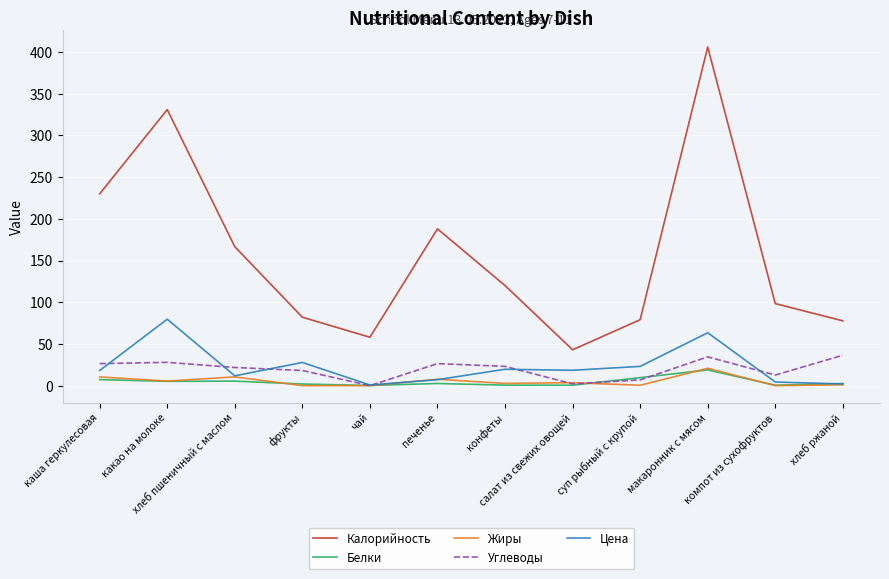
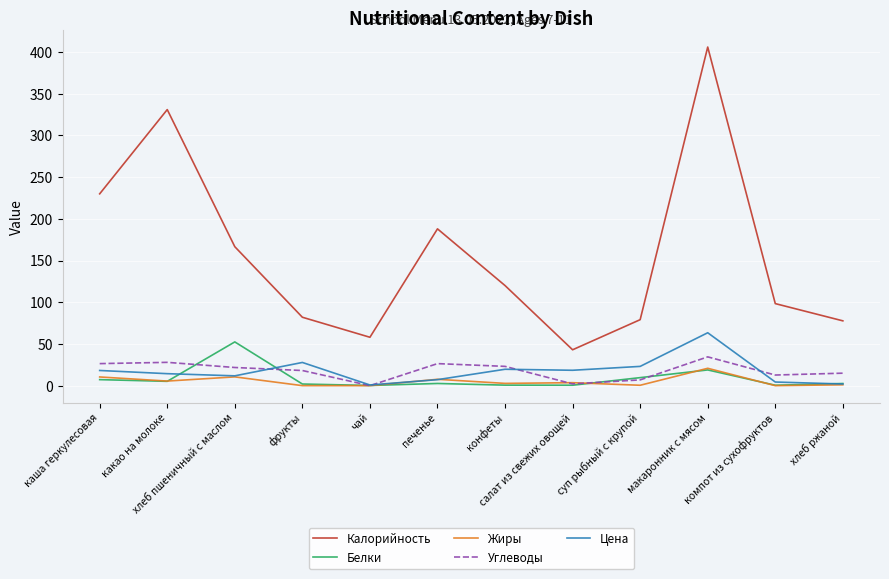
  {
    "Калорийность": {
      "каша геркулесовая": 230,
      "какао на молоке": 330,
      "хлеб пшеничный с маслом": 170,
      "фрукты": 80,
      "чай": 60,
      "печенье": 190,
      "конфеты": 120,
      "салат из свежих овощей": 40,
      "суп рыбный с крупой": 80,
      "макаронник с мясом": 410,
      "компот из сухофруктов": 100,
      "хлеб ржаной": 80
    },
    "Белки": {
      "каша геркулесовая": 10,
-     "хлеб пшеничный с маслом": 10,
+     "хлеб пшеничный с маслом": 50,
      "печенье": 0
    },
    "Жиры": {
      "каша геркулесовая": 10,
      "суп рыбный с крупой": 0
    },
    "Углеводы": {
      "каша геркулесовая": 30,
      "какао на молоке": 30,
      "хлеб пшеничный с маслом": 20,
      "фрукты": 20,
      "печенье": 30,
      "конфеты": 20,
      "макаронник с мясом": 30,
      "компот из сухофруктов": 10,
-     "хлеб ржаной": 40
+     "хлеб ржаной": 10
    },
    "Цена": {
      "каша геркулесовая": 20,
-     "какао на молоке": 80,
+     "какао на молоке": 10,
      "фрукты": 30,
      "конфеты": 20,
      "салат из свежих овощей": 20,
      "суп рыбный с крупой": 20,
      "макаронник с мясом": 60,
      "компот из сухофруктов": 0
    }
  }
